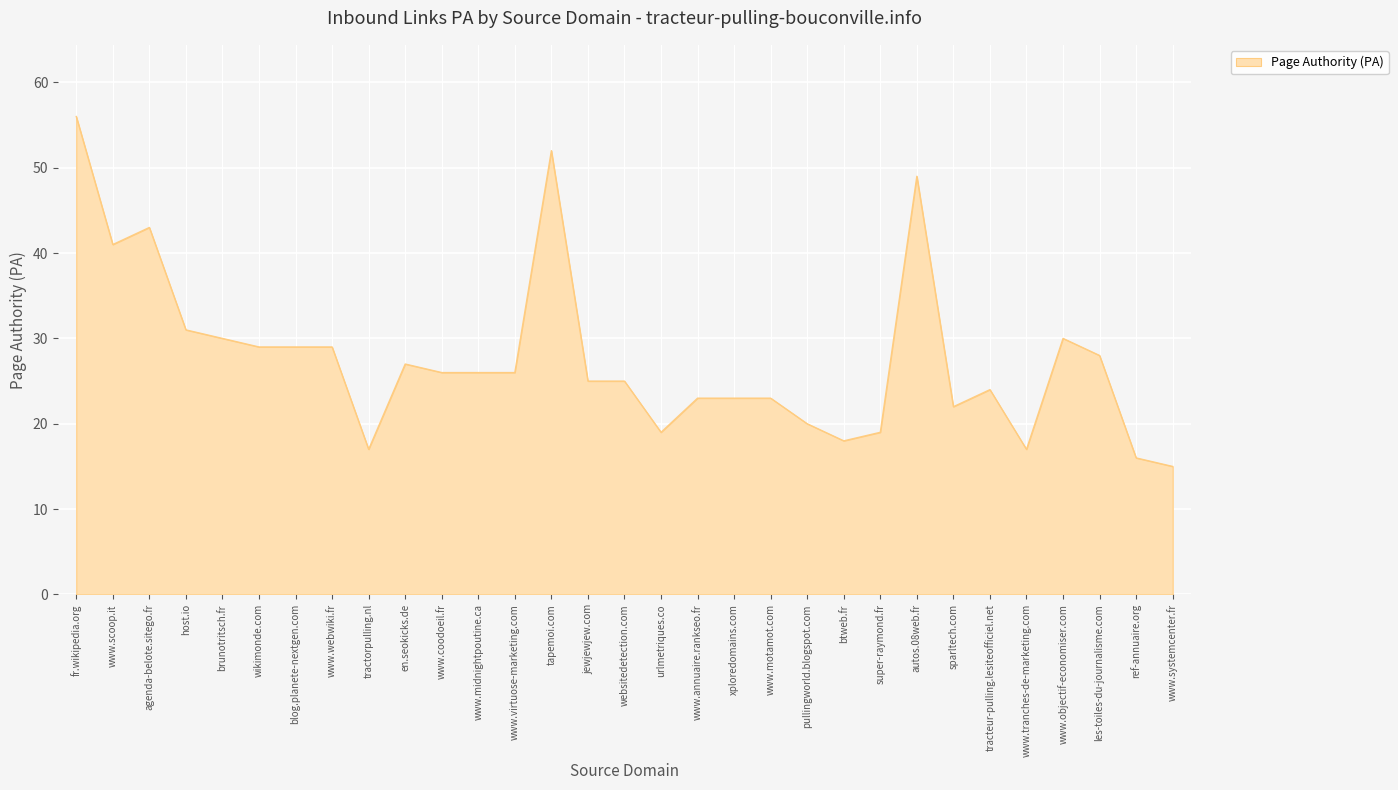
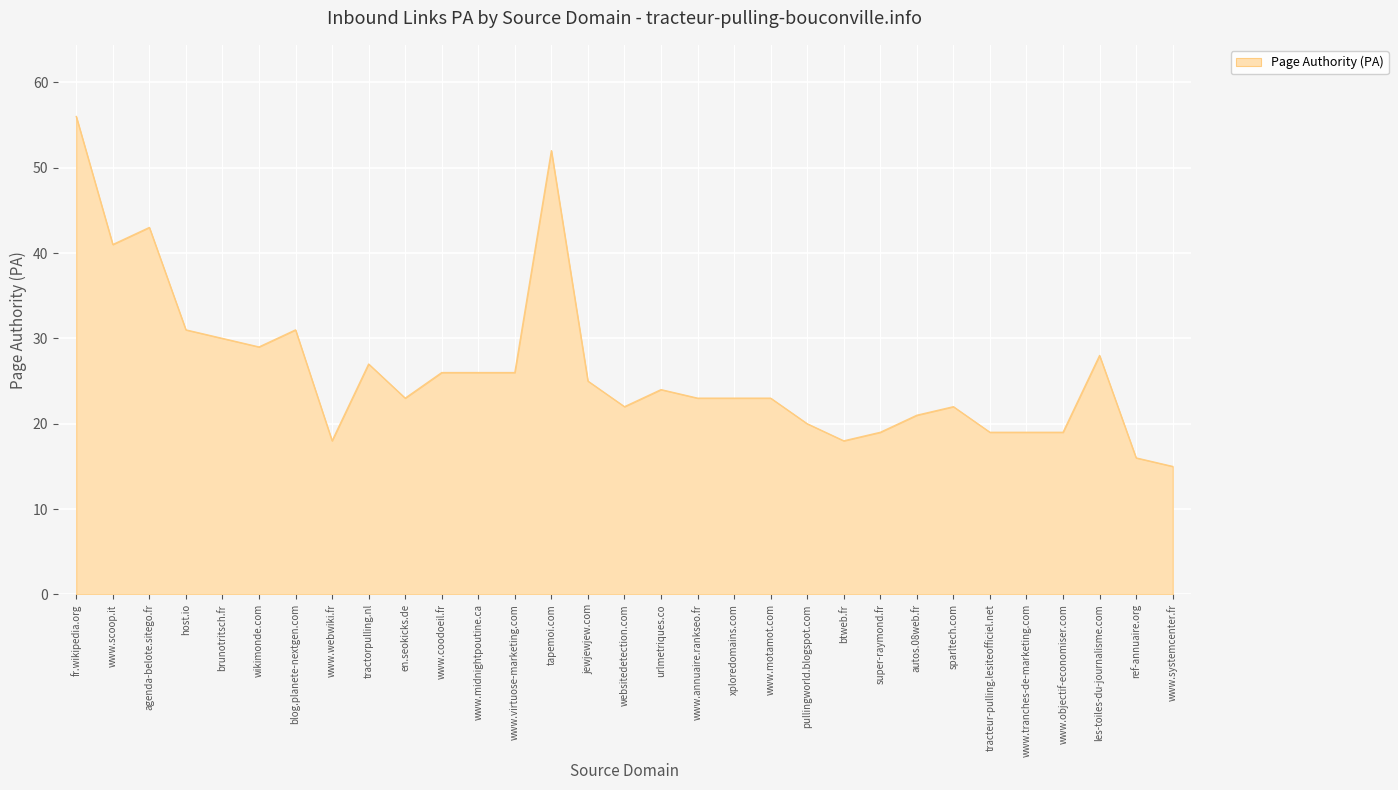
  {
    "fr.wikipedia.org": 56,
    "www.scoop.it": 41,
    "agenda-belote.sitego.fr": 43,
    "host.io": 31,
    "brunotritsch.fr": 30,
    "wikimonde.com": 29,
-   "blog.planete-nextgen.com": 29,
-   "www.webwiki.fr": 29,
-   "tractorpulling.nl": 17,
-   "en.seokicks.de": 27,
+   "blog.planete-nextgen.com": 31,
+   "www.webwiki.fr": 18,
+   "tractorpulling.nl": 27,
+   "en.seokicks.de": 23,
    "www.coodoeil.fr": 26,
    "www.midnightpoutine.ca": 26,
    "www.virtuose-marketing.com": 26,
    "tapemoi.com": 52,
    "jewjewjew.com": 25,
-   "websitedetection.com": 25,
-   "urlmetriques.co": 19,
+   "websitedetection.com": 22,
+   "urlmetriques.co": 24,
    "www.annuaire.rankseo.fr": 23,
    "xploredomains.com": 23,
    "www.motamot.com": 23,
    "pullingworld.blogspot.com": 20,
    "btweb.fr": 18,
    "super-raymond.fr": 19,
-   "autos.08web.fr": 49,
+   "autos.08web.fr": 21,
    "sparltech.com": 22,
-   "tracteur-pulling.lesiteofficiel.net": 24,
-   "www.tranches-de-marketing.com": 17,
-   "www.objectif-economiser.com": 30,
+   "tracteur-pulling.lesiteofficiel.net": 19,
+   "www.tranches-de-marketing.com": 19,
+   "www.objectif-economiser.com": 19,
    "les-toiles-du-journalisme.com": 28,
    "ref-annuaire.org": 16,
    "www.systemcenter.fr": 15
  }
